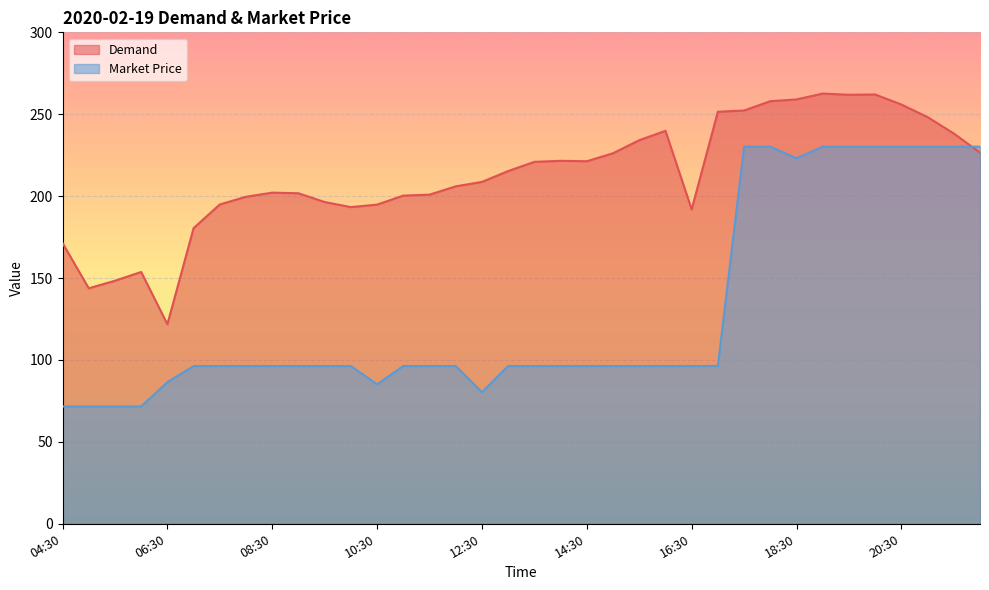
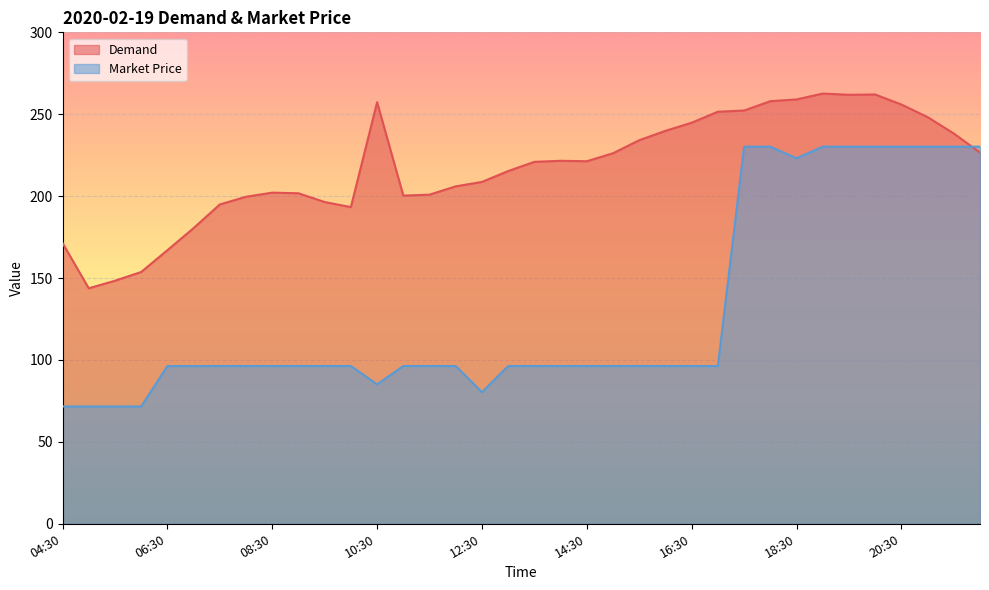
  {
    "Demand": {
      "04:30": 171,
-     "06:30": 122,
+     "06:30": 167,
      "08:30": 202,
-     "10:30": 195,
+     "10:30": 257,
      "12:30": 209,
      "14:30": 221,
-     "16:30": 192,
+     "16:30": 245,
      "18:30": 259,
      "20:30": 256
    },
    "Market Price": {
      "04:30": 72,
-     "06:30": 86,
+     "06:30": 96,
      "08:30": 96,
      "10:30": 85,
      "12:30": 80,
      "14:30": 96,
      "16:30": 96,
      "18:30": 223,
      "20:30": 230
    }
  }
